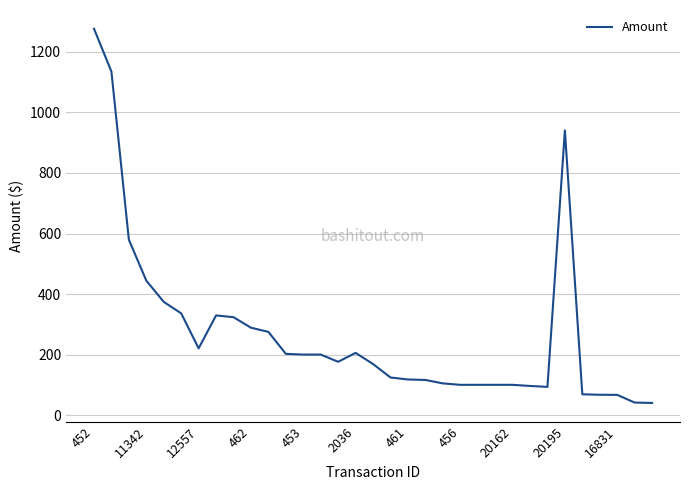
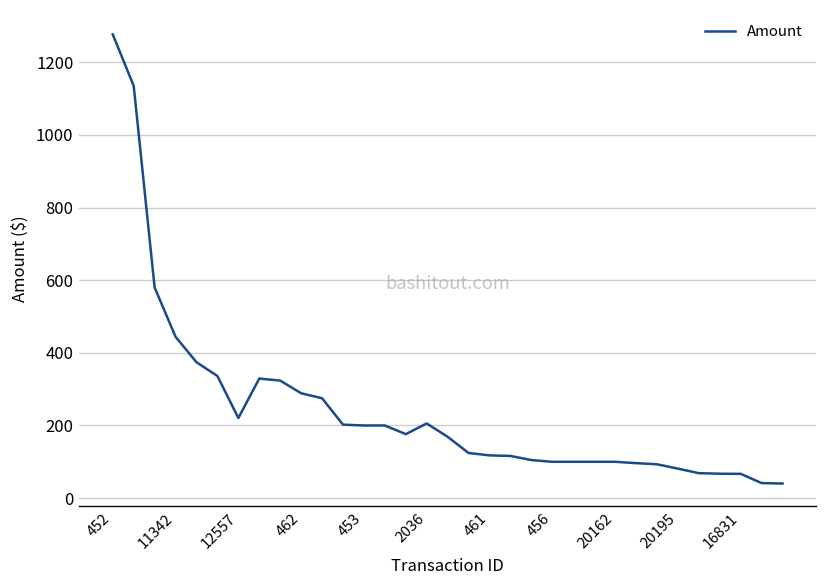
  {
    "452": 1280,
    "11342": 440,
    "12557": 220,
    "462": 290,
    "453": 200,
    "2036": 210,
    "461": 120,
    "456": 100,
    "20162": 100,
-   "20195": 940,
+   "20195": 80,
    "16831": 70
  }
